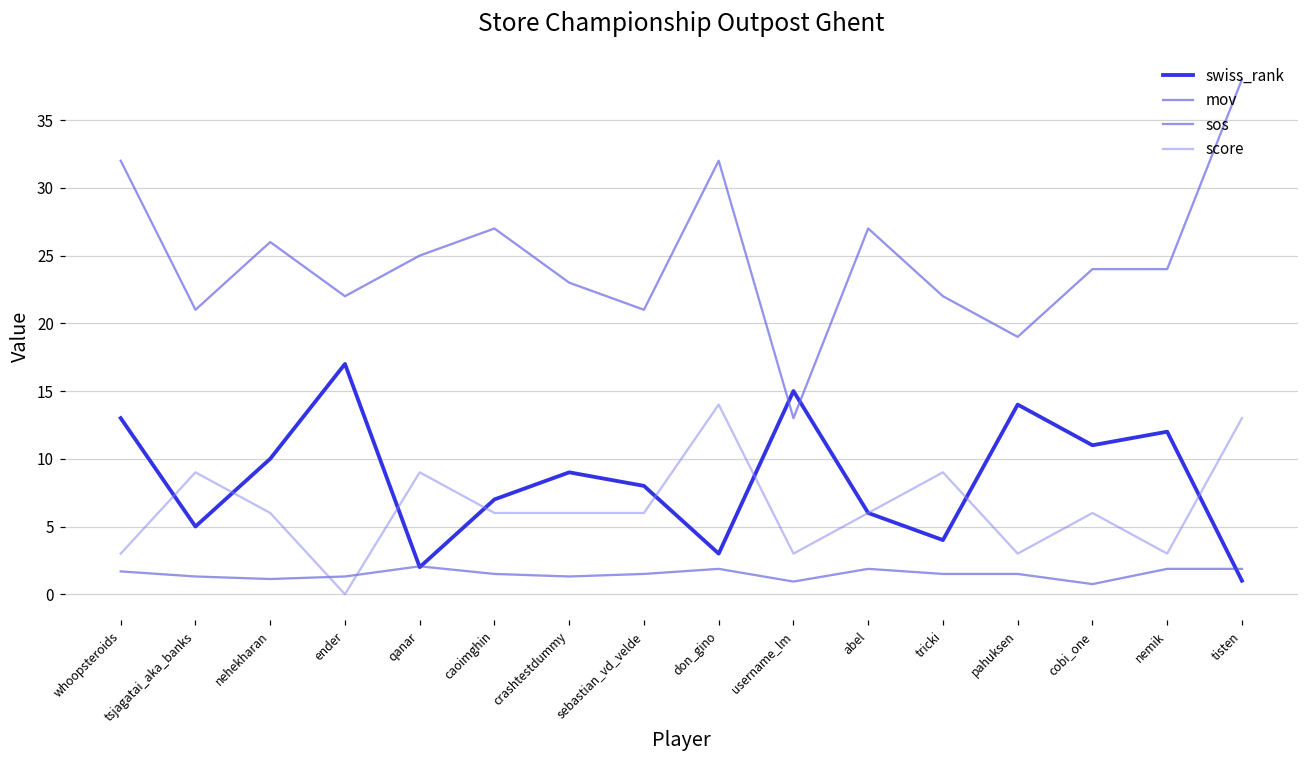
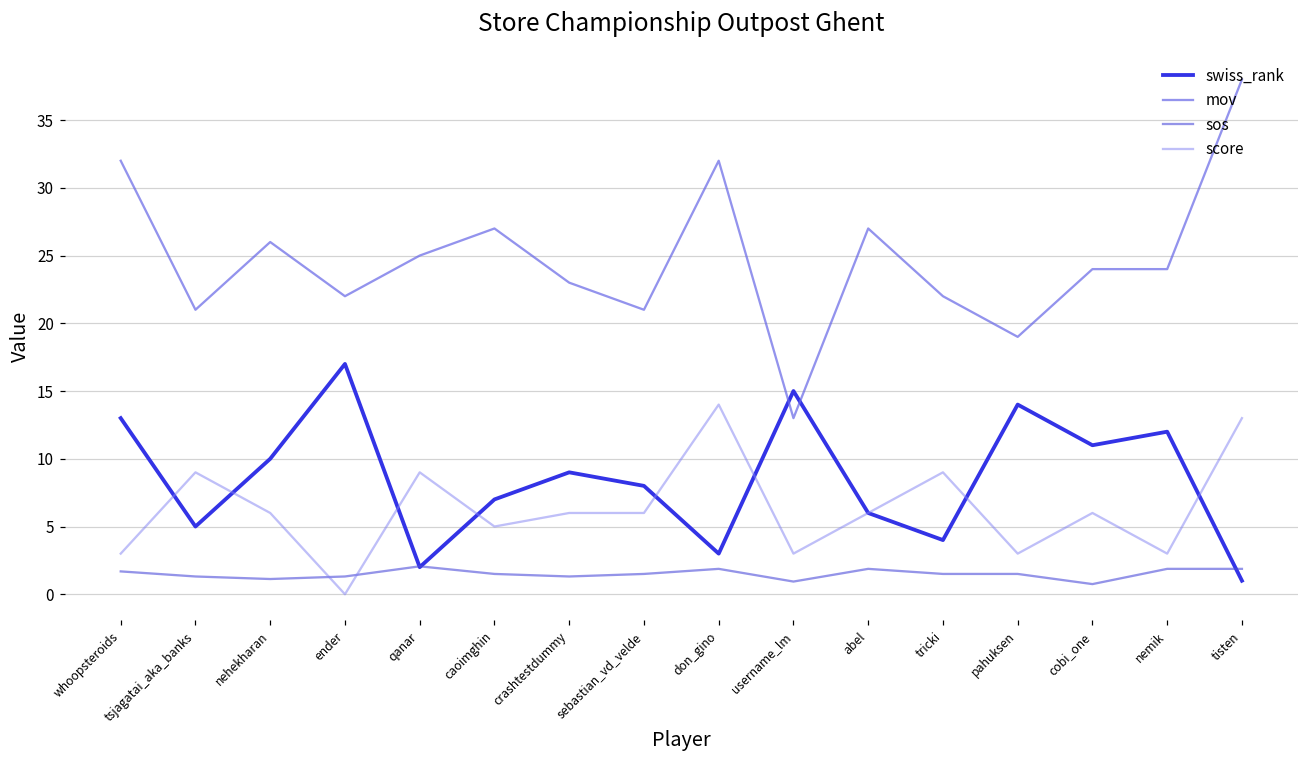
  {
    "swiss_rank": {
      "whoopsteroids": 13,
      "tsjagatai_aka_banks": 5,
      "nehekharan": 10,
      "ender": 17,
      "caoimghin": 7,
      "crashtestdummy": 9,
      "sebastian_vd_velde": 8,
      "don_gino": 3,
      "username_lm": 15,
      "tricki": 4,
      "pahuksen": 14,
      "cobi_one": 11,
      "nemik": 12,
      "tisten": 1
    },
    "score": {
      "whoopsteroids": 3,
      "tsjagatai_aka_banks": 9,
      "nehekharan": 6,
      "ender": 0,
      "qanar": 9,
-     "caoimghin": 6,
+     "caoimghin": 5,
      "crashtestdummy": 6,
      "sebastian_vd_velde": 6,
      "don_gino": 14,
      "username_lm": 3,
      "tricki": 9,
      "pahuksen": 3,
      "cobi_one": 6,
      "nemik": 3,
      "tisten": 13
    }
  }
